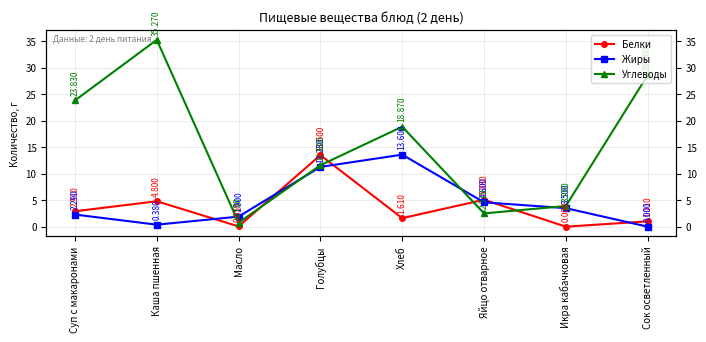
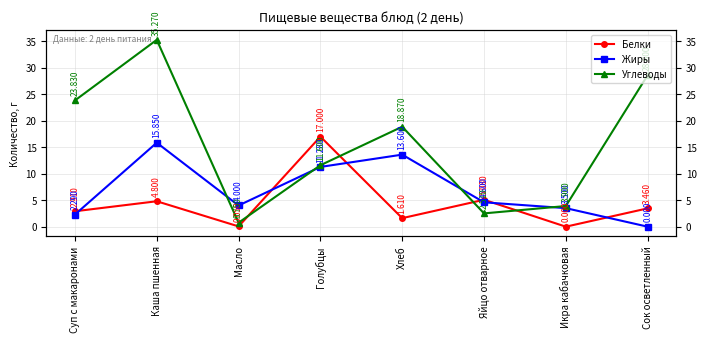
  {
    "Белки": {
      "Каша пшенная": 4.800,
-     "Голубцы": 13.500,
+     "Голубцы": 17.000,
      "Хлеб": 1.610,
-     "Сок осветленный": 1.010
+     "Сок осветленный": 3.460
    },
    "Жиры": {
-     "Каша пшенная": 0.380,
-     "Масло": 1.900
+     "Каша пшенная": 15.850,
+     "Масло": 4.000
    },
    "Углеводы": {
      "Суп с макаронами": 23.830,
      "Каша пшенная": 35.270,
      "Хлеб": 18.870
    }
  }
